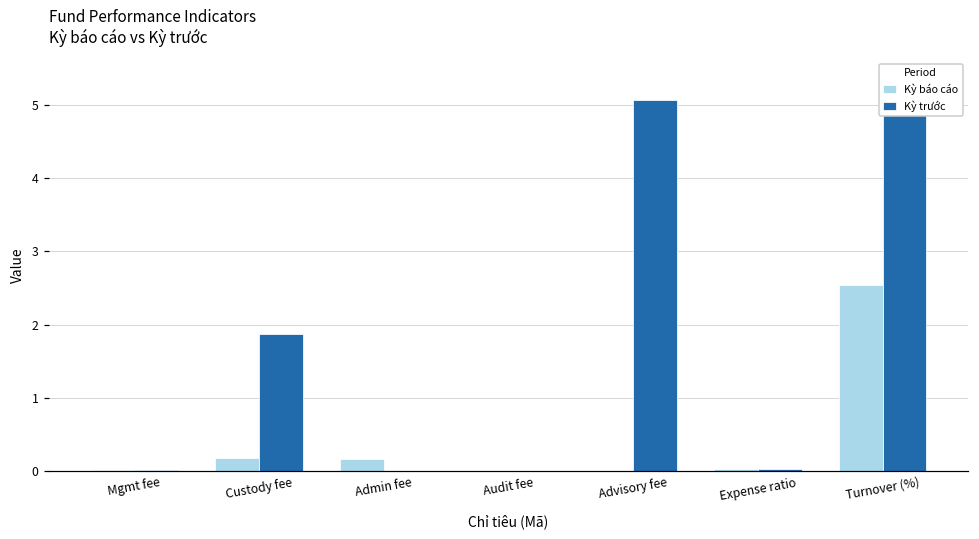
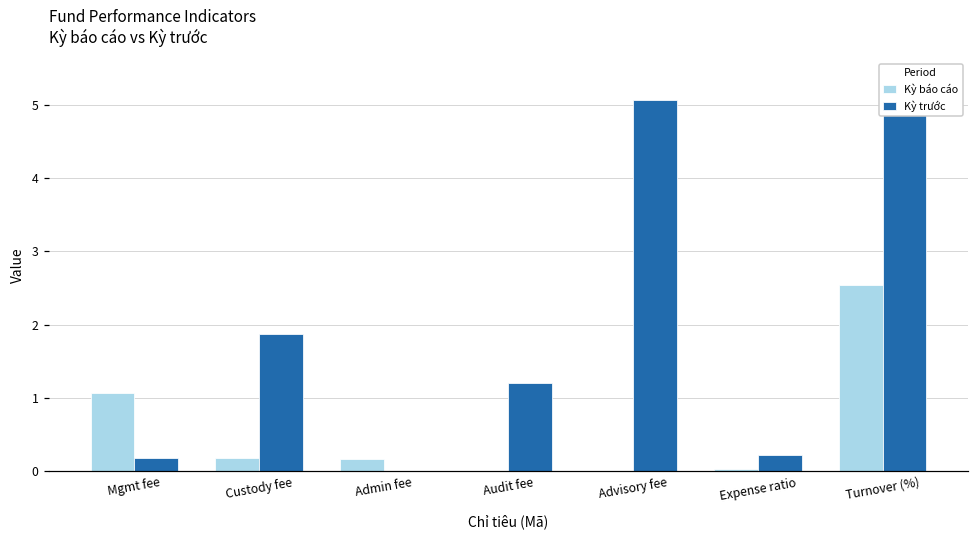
  {
    "Kỳ báo cáo": {
-     "Mgmt fee": 0.0,
+     "Mgmt fee": 1.1,
      "Custody fee": 0.2,
      "Admin fee": 0.2,
      "Audit fee": 0.0,
      "Turnover (%)": 2.5
    },
    "Kỳ trước": {
-     "Mgmt fee": 0.0,
+     "Mgmt fee": 0.2,
      "Custody fee": 1.9,
-     "Audit fee": 0.0,
+     "Audit fee": 1.2,
      "Advisory fee": 5.1,
-     "Expense ratio": 0.0
+     "Expense ratio": 0.2
    }
  }
